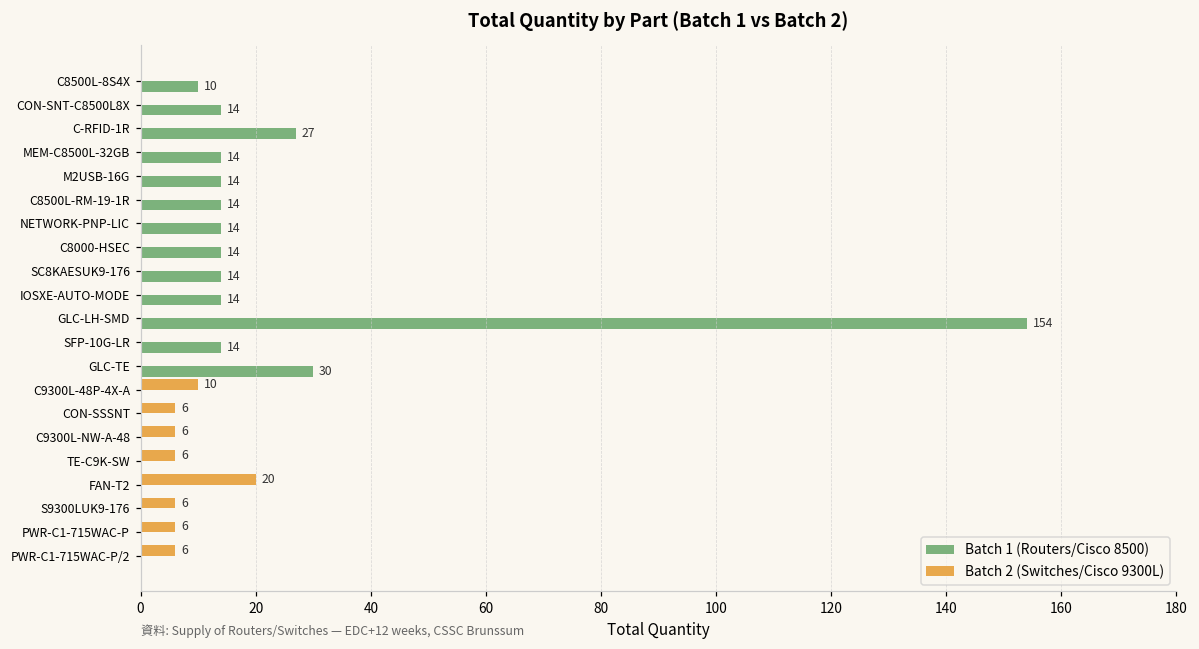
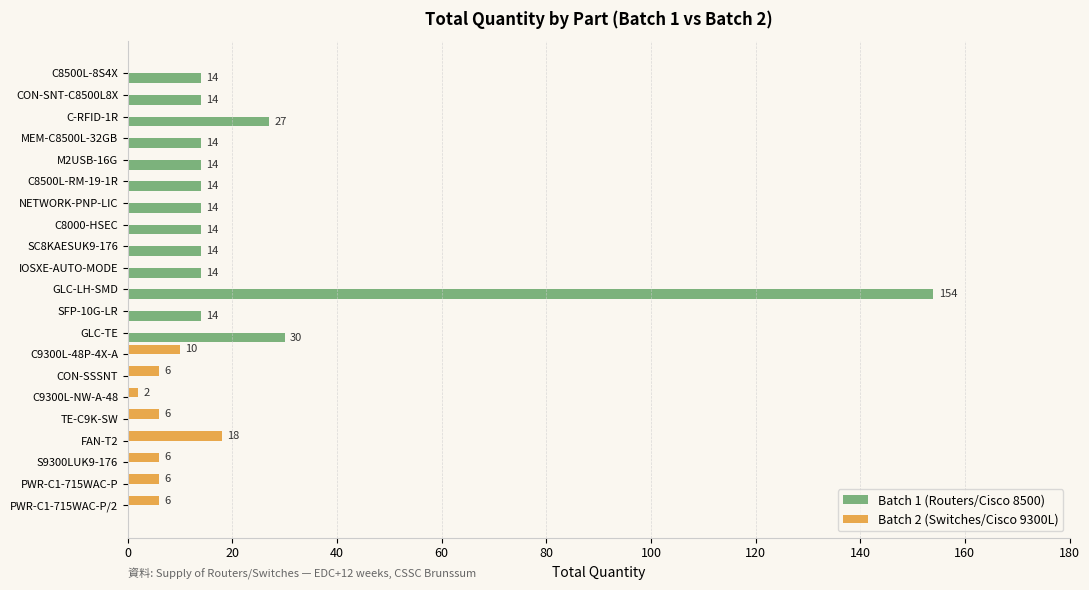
  {
    "Batch 1 (Routers/Cisco 8500)": {
-     "C8500L-8S4X": 10,
+     "C8500L-8S4X": 14,
      "CON-SNT-C8500L8X": 14,
      "C-RFID-1R": 27,
      "MEM-C8500L-32GB": 14,
      "M2USB-16G": 14,
      "C8500L-RM-19-1R": 14,
      "NETWORK-PNP-LIC": 14,
      "C8000-HSEC": 14,
      "SC8KAESUK9-176": 14,
      "IOSXE-AUTO-MODE": 14,
      "GLC-LH-SMD": 154,
      "SFP-10G-LR": 14,
      "GLC-TE": 30
    },
    "Batch 2 (Switches/Cisco 9300L)": {
      "C9300L-48P-4X-A": 10,
      "CON-SSSNT": 6,
-     "C9300L-NW-A-48": 6,
+     "C9300L-NW-A-48": 2,
      "TE-C9K-SW": 6,
-     "FAN-T2": 20,
+     "FAN-T2": 18,
      "S9300LUK9-176": 6,
      "PWR-C1-715WAC-P": 6,
      "PWR-C1-715WAC-P/2": 6
    }
  }
